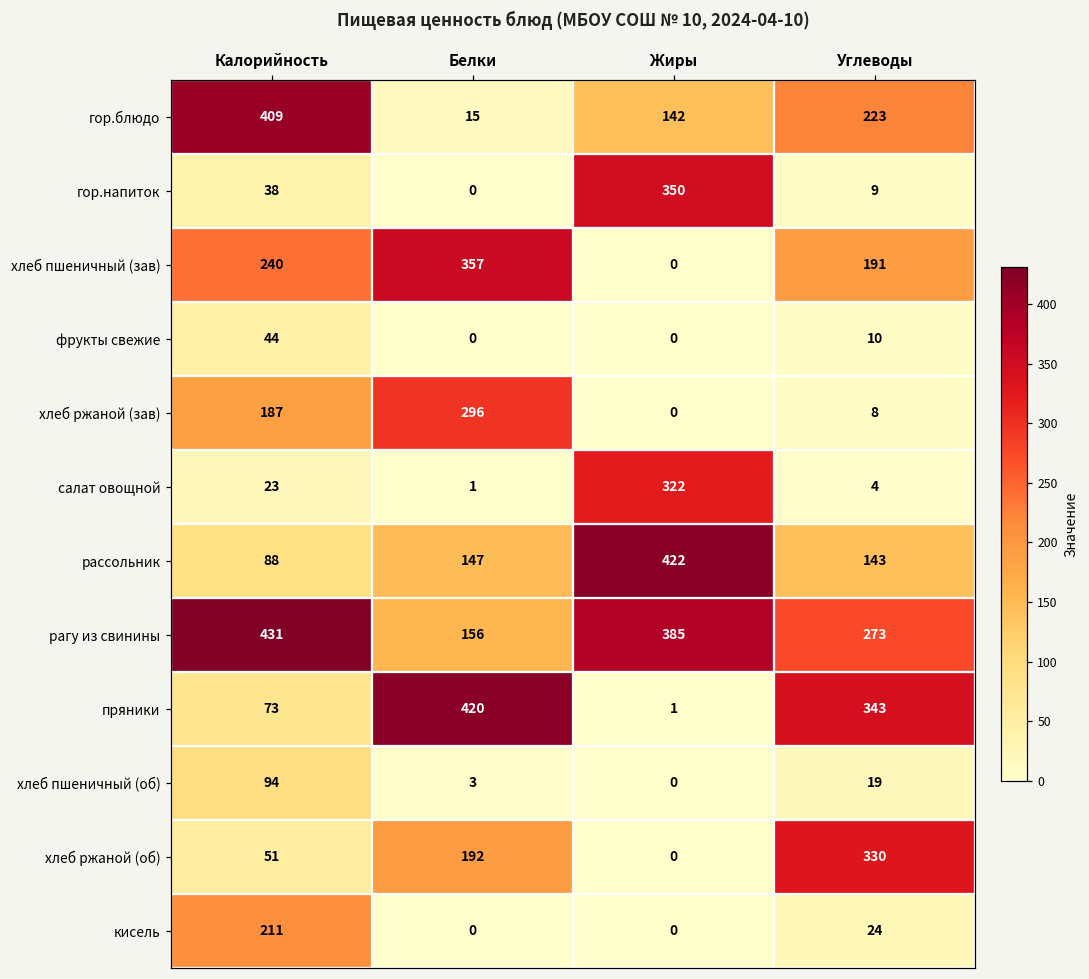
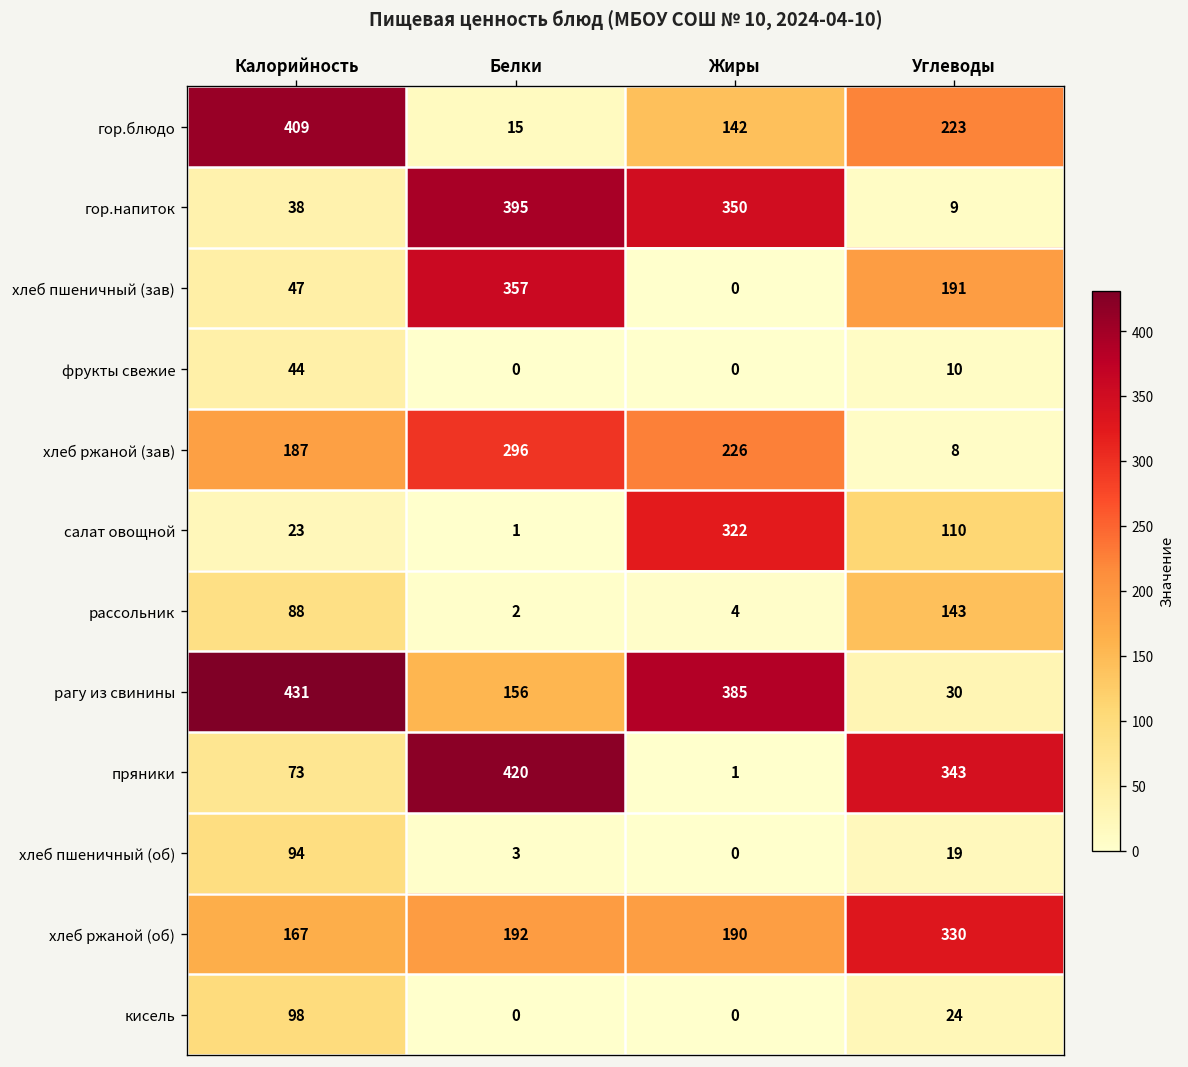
  {
    "гор.блюдо": {
      "Калорийность": 409,
      "Белки": 15,
      "Жиры": 142,
      "Углеводы": 223
    },
    "гор.напиток": {
      "Калорийность": 38,
-     "Белки": 0,
+     "Белки": 395,
      "Жиры": 350,
      "Углеводы": 9
    },
    "хлеб пшеничный (зав)": {
-     "Калорийность": 240,
+     "Калорийность": 47,
      "Белки": 357,
      "Жиры": 0,
      "Углеводы": 191
    },
    "фрукты свежие": {
      "Калорийность": 44,
      "Белки": 0,
      "Жиры": 0,
      "Углеводы": 10
    },
    "хлеб ржаной (зав)": {
      "Калорийность": 187,
      "Белки": 296,
-     "Жиры": 0,
+     "Жиры": 226,
      "Углеводы": 8
    },
    "салат овощной": {
      "Калорийность": 23,
      "Белки": 1,
      "Жиры": 322,
-     "Углеводы": 4
+     "Углеводы": 110
    },
    "рассольник": {
      "Калорийность": 88,
-     "Белки": 147,
-     "Жиры": 422,
+     "Белки": 2,
+     "Жиры": 4,
      "Углеводы": 143
    },
    "рагу из свинины": {
      "Калорийность": 431,
      "Белки": 156,
      "Жиры": 385,
-     "Углеводы": 273
+     "Углеводы": 30
    },
    "пряники": {
      "Калорийность": 73,
      "Белки": 420,
      "Жиры": 1,
      "Углеводы": 343
    },
    "хлеб пшеничный (об)": {
      "Калорийность": 94,
      "Белки": 3,
      "Жиры": 0,
      "Углеводы": 19
    },
    "хлеб ржаной (об)": {
-     "Калорийность": 51,
+     "Калорийность": 167,
      "Белки": 192,
-     "Жиры": 0,
+     "Жиры": 190,
      "Углеводы": 330
    },
    "кисель": {
-     "Калорийность": 211,
+     "Калорийность": 98,
      "Белки": 0,
      "Жиры": 0,
      "Углеводы": 24
    }
  }
